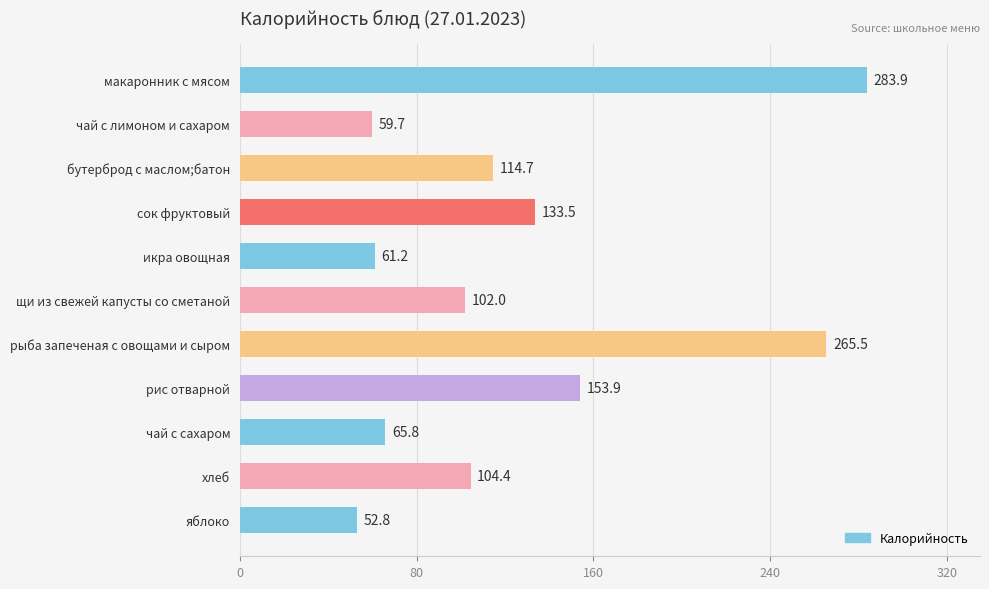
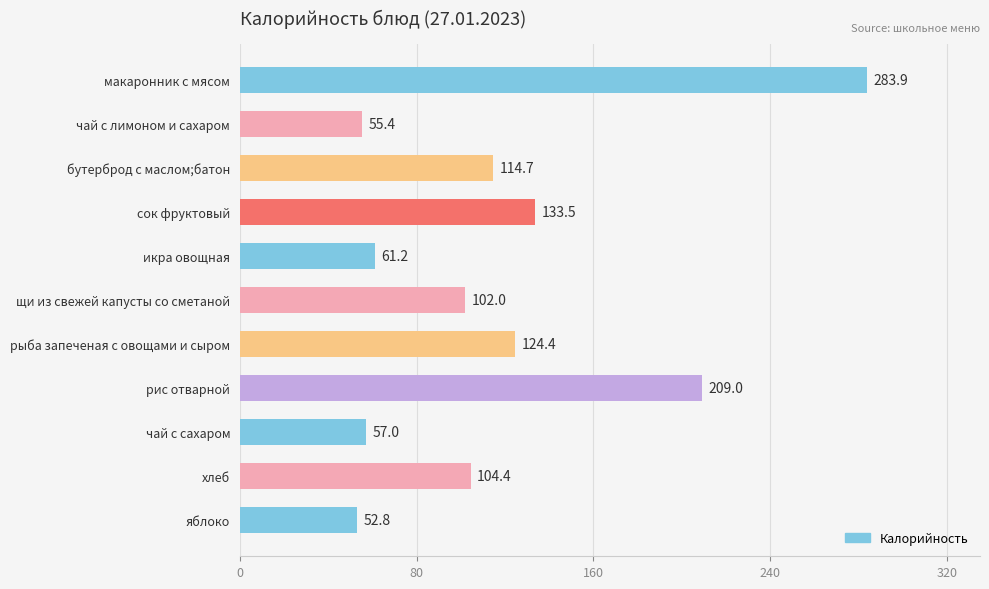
  {
    "макаронник с мясом": 283.9,
-   "чай с лимоном и сахаром": 59.7,
+   "чай с лимоном и сахаром": 55.4,
    "бутерброд с маслом;батон": 114.7,
    "сок фруктовый": 133.5,
    "икра овощная": 61.2,
    "щи из свежей капусты со сметаной": 102.0,
-   "рыба запеченая с овощами и сыром": 265.5,
-   "рис отварной": 153.9,
-   "чай с сахаром": 65.8,
+   "рыба запеченая с овощами и сыром": 124.4,
+   "рис отварной": 209.0,
+   "чай с сахаром": 57.0,
    "хлеб": 104.4,
    "яблоко": 52.8
  }
